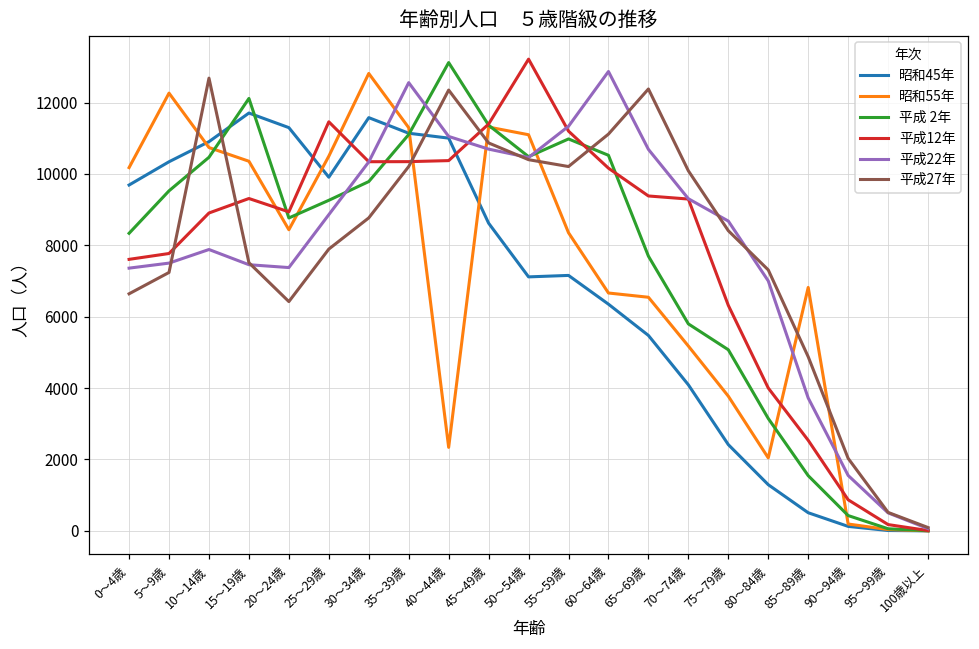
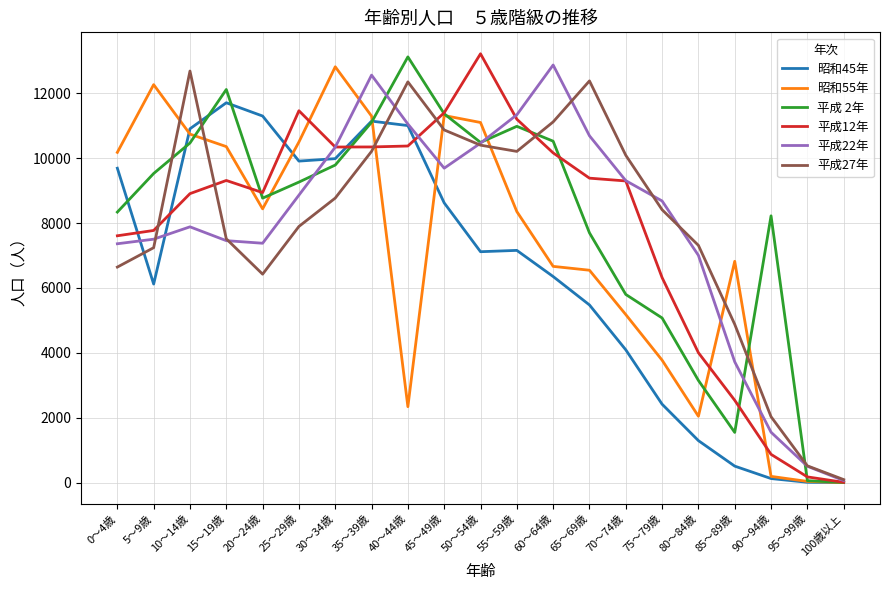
  {
    "昭和45年": {
      "0～4歳": 9700,
-     "5～9歳": 10300,
+     "5～9歳": 6100,
      "10～14歳": 10900,
      "15～19歳": 11700,
      "20～24歳": 11300,
      "25～29歳": 9900,
-     "30～34歳": 11600,
+     "30～34歳": 10000,
      "45～49歳": 8600,
      "50～54歳": 7100,
      "55～59歳": 7200,
      "60～64歳": 6400,
      "65～69歳": 5500,
      "70～74歳": 4100,
      "75～79歳": 2400,
      "80～84歳": 1300,
      "85～89歳": 500
    },
    "昭和55年": {
      "0～4歳": 10200,
      "5～9歳": 12300,
      "10～14歳": 10700,
      "15～19歳": 10400,
      "20～24歳": 8400,
      "25～29歳": 10500,
      "30～34歳": 12800,
      "35～39歳": 11300,
      "40～44歳": 2300,
      "50～54歳": 11100,
      "55～59歳": 8400,
      "60～64歳": 6700,
      "65～69歳": 6500,
      "70～74歳": 5200,
      "75～79歳": 3800,
      "80～84歳": 2000,
      "85～89歳": 6800
    },
    "平成 2年": {
      "0～4歳": 8300,
      "5～9歳": 9500,
      "10～14歳": 10500,
      "15～19歳": 12100,
      "20～24歳": 8800,
      "25～29歳": 9300,
      "30～34歳": 9800,
      "40～44歳": 13100,
      "55～59歳": 11000,
      "60～64歳": 10500,
      "65～69歳": 7700,
      "70～74歳": 5800,
      "75～79歳": 5100,
      "80～84歳": 3100,
      "85～89歳": 1500,
-     "90～94歳": 400
+     "90～94歳": 8200
    },
    "平成12年": {
      "0～4歳": 7600,
      "5～9歳": 7800,
      "10～14歳": 8900,
      "15～19歳": 9300,
      "20～24歳": 8900,
      "25～29歳": 11500,
      "35～39歳": 10300,
      "40～44歳": 10400,
      "50～54歳": 13200,
      "55～59歳": 11200,
      "60～64歳": 10200,
      "65～69歳": 9400,
      "75～79歳": 6300,
      "80～84歳": 4000,
      "85～89歳": 2500,
      "90～94歳": 900,
      "95～99歳": 200
    },
    "平成22年": {
      "0～4歳": 7400,
      "5～9歳": 7500,
      "10～14歳": 7900,
      "20～24歳": 7400,
      "25～29歳": 8900,
      "35～39歳": 12600,
-     "45～49歳": 10700,
+     "45～49歳": 9700,
      "55～59歳": 11300,
      "60～64歳": 12900,
      "65～69歳": 10700,
      "75～79歳": 8700,
      "80～84歳": 7000,
      "85～89歳": 3700,
      "90～94歳": 1600
    },
    "平成27年": {
      "0～4歳": 6600,
      "5～9歳": 7200,
      "10～14歳": 12700,
      "20～24歳": 6400,
      "25～29歳": 7900,
      "30～34歳": 8800,
      "35～39歳": 10200,
      "40～44歳": 12400,
      "45～49歳": 10900,
      "55～59歳": 10200,
      "60～64歳": 11100,
      "65～69歳": 12400,
      "70～74歳": 10100,
      "75～79歳": 8400,
      "80～84歳": 7300,
      "85～89歳": 4900,
      "90～94歳": 2000
    }
  }
